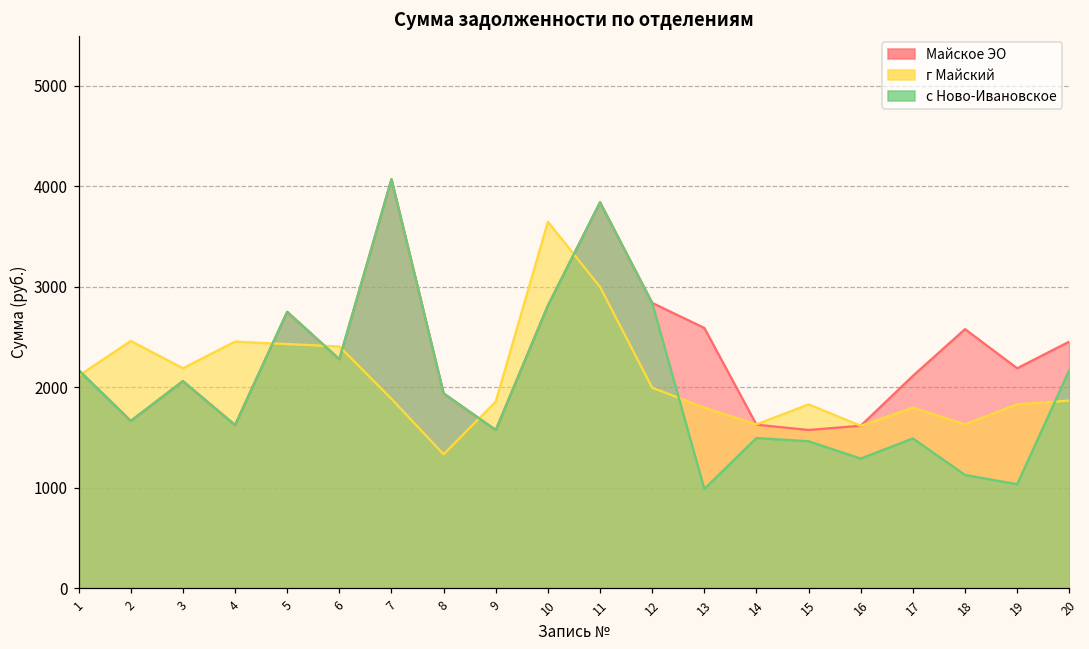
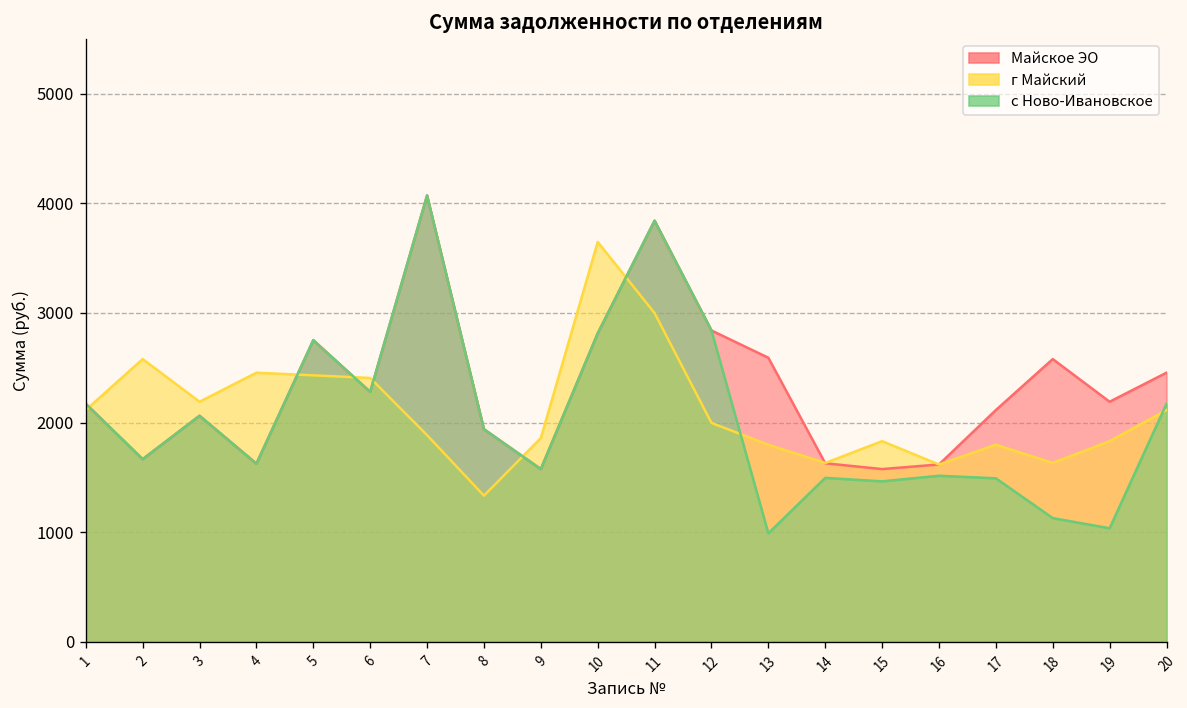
  {
    "Майское ЭО": {
      "13": 2600,
      "15": 1600,
      "17": 2100,
      "18": 2600,
      "19": 2200,
      "20": 2500
    },
    "г Майский": {
      "1": 2100,
-     "2": 2500,
+     "2": 2600,
      "3": 2200,
      "4": 2500,
      "5": 2400,
      "6": 2400,
      "7": 1900,
      "8": 1300,
      "9": 1900,
      "10": 3600,
      "11": 3000,
      "12": 2000,
      "13": 1800,
      "15": 1800,
      "17": 1800,
      "18": 1600,
      "19": 1800,
-     "20": 1900
+     "20": 2100
    },
    "с Ново-Ивановское": {
      "13": 1000,
      "14": 1500,
      "15": 1500,
-     "16": 1300,
+     "16": 1500,
      "17": 1500,
      "18": 1100,
      "19": 1000,
      "20": 2200
    }
  }
